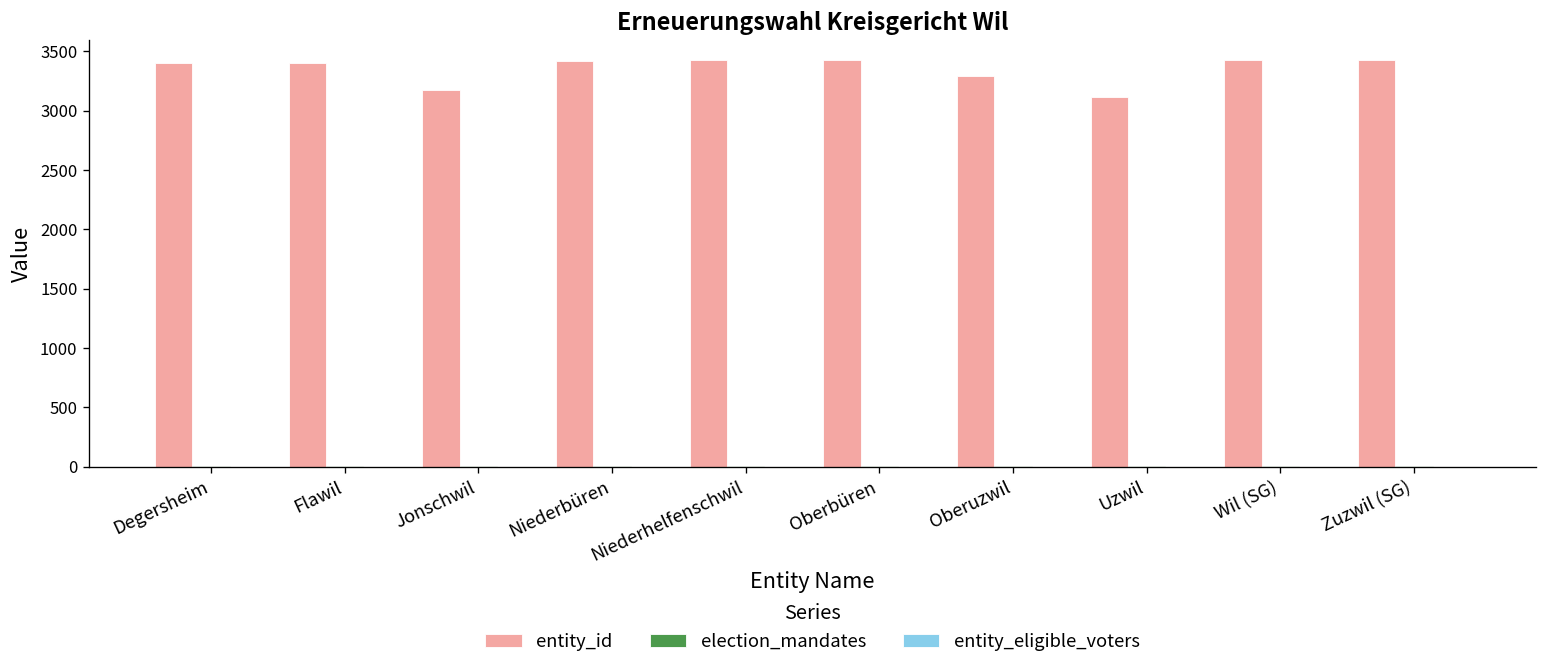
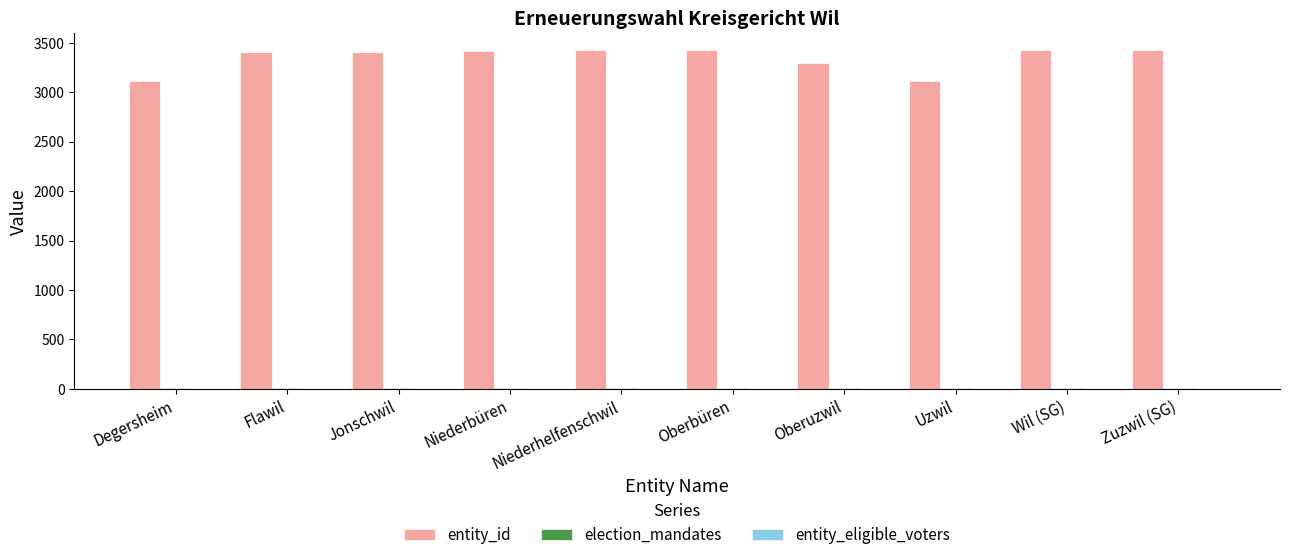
  {
    "entity_id": {
-     "Degersheim": 3400,
+     "Degersheim": 3100,
      "Flawil": 3400,
-     "Jonschwil": 3200,
+     "Jonschwil": 3400,
      "Niederbüren": 3400,
      "Niederhelfenschwil": 3400,
      "Oberbüren": 3400,
      "Oberuzwil": 3300,
      "Uzwil": 3100,
      "Wil (SG)": 3400,
      "Zuzwil (SG)": 3400
    },
    "entity_eligible_voters": {
      "Degersheim": 0,
      "Flawil": 0,
      "Jonschwil": 0,
      "Niederbüren": 0,
      "Niederhelfenschwil": 0,
      "Oberbüren": 0,
      "Oberuzwil": 0,
      "Uzwil": 0,
      "Wil (SG)": 0,
      "Zuzwil (SG)": 0
    }
  }
